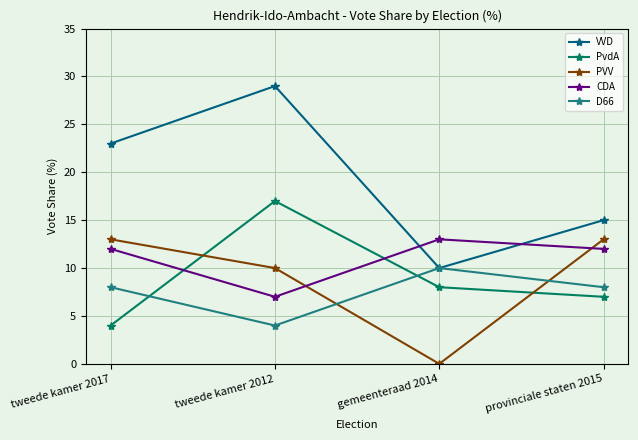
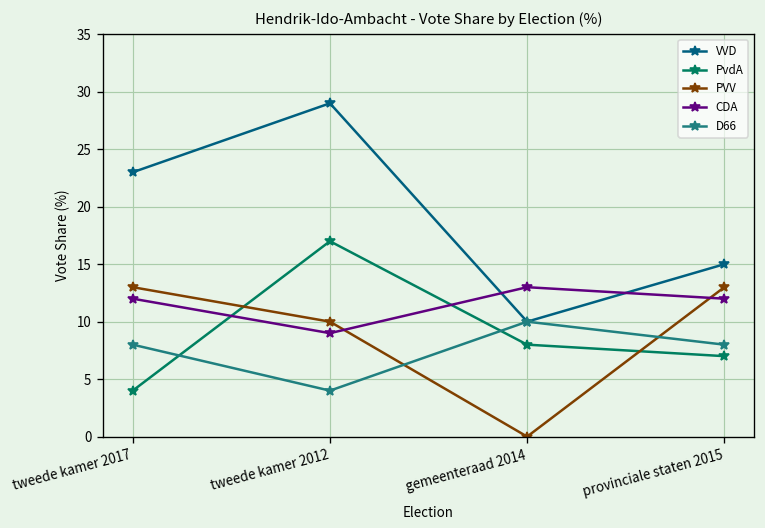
  {
    "PVV": {
      "tweede kamer 2017": 13,
      "tweede kamer 2012": 10,
      "gemeenteraad 2014": 0,
      "provinciale staten 2015": 13
    },
    "CDA": {
      "tweede kamer 2017": 12,
-     "tweede kamer 2012": 7,
+     "tweede kamer 2012": 9,
      "gemeenteraad 2014": 13,
      "provinciale staten 2015": 12
    }
  }
